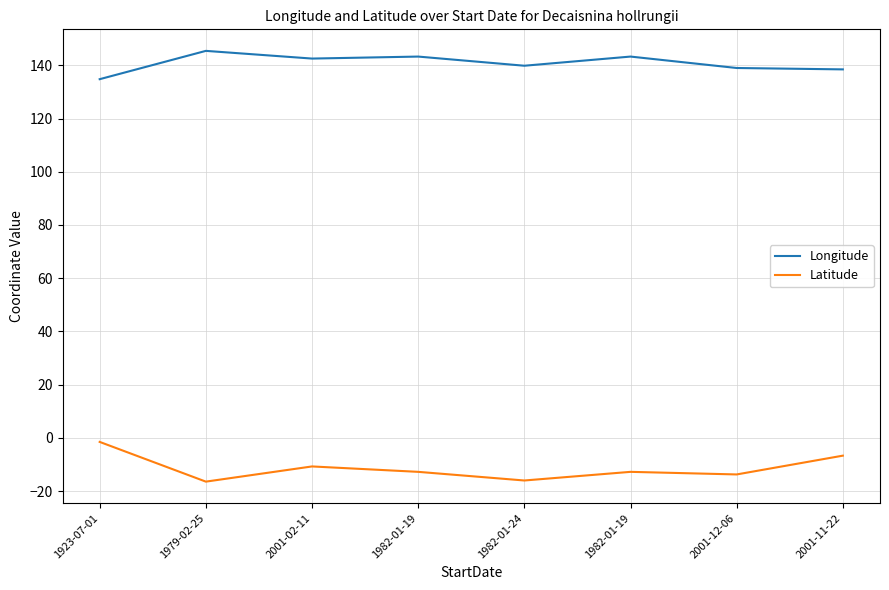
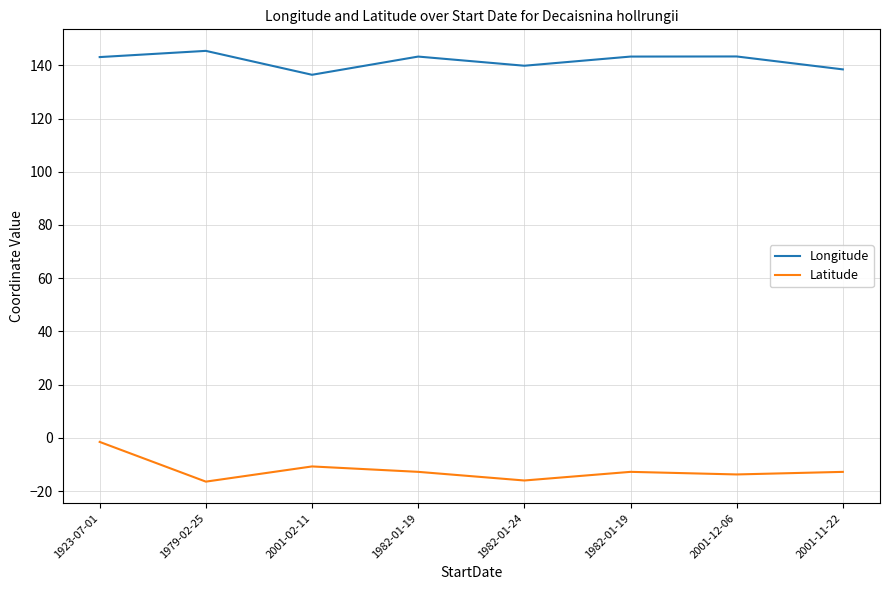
  {
    "Longitude": {
-     "1923-07-01": 135,
+     "1923-07-01": 143,
      "1979-02-25": 145,
-     "2001-02-11": 143,
+     "2001-02-11": 136,
      "1982-01-24": 140,
-     "2001-12-06": 139,
+     "2001-12-06": 143,
      "2001-11-22": 138
    },
    "Latitude": {
      "1923-07-01": -1,
      "1979-02-25": -16,
      "2001-02-11": -11,
      "1982-01-24": -16,
      "2001-12-06": -14,
-     "2001-11-22": -7
+     "2001-11-22": -13
    }
  }
